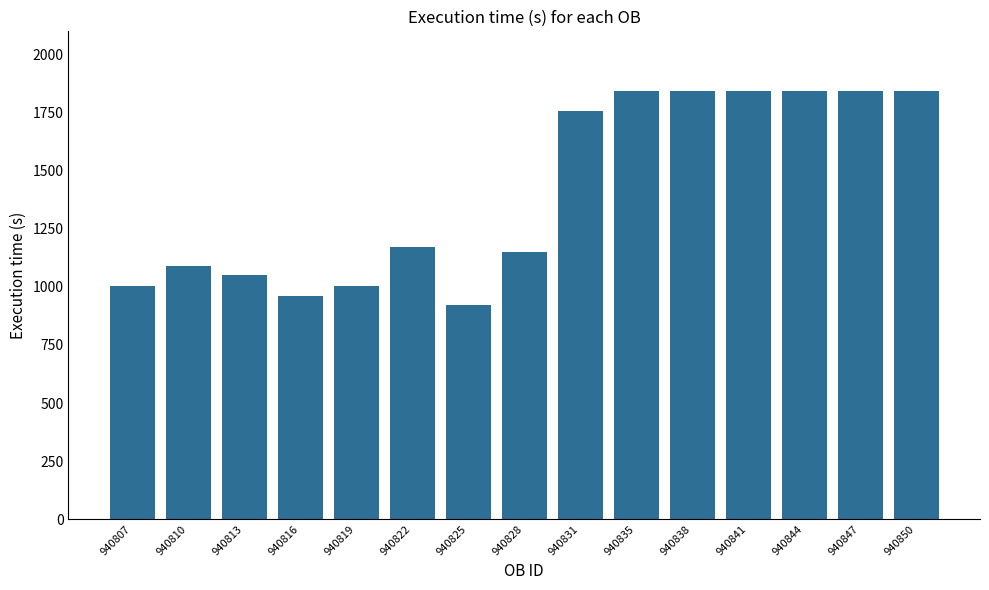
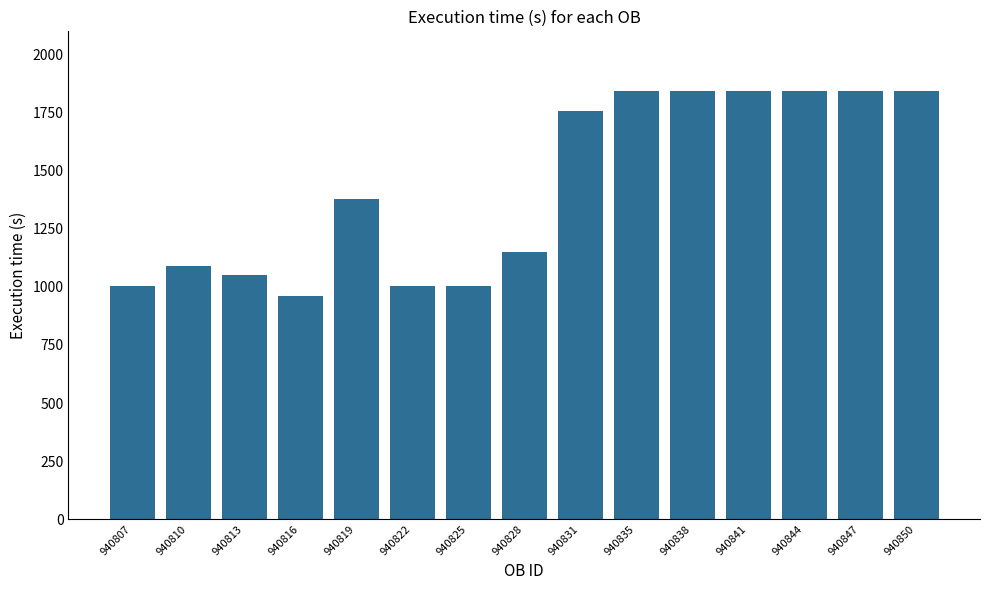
  {
    "940807": 1010,
    "940810": 1090,
    "940813": 1050,
    "940816": 960,
-   "940819": 1010,
-   "940822": 1170,
-   "940825": 920,
+   "940819": 1380,
+   "940822": 1010,
+   "940825": 1010,
    "940828": 1150,
    "940831": 1760,
    "940835": 1850,
    "940838": 1850,
    "940841": 1850,
    "940844": 1850,
    "940847": 1850,
    "940850": 1850
  }
